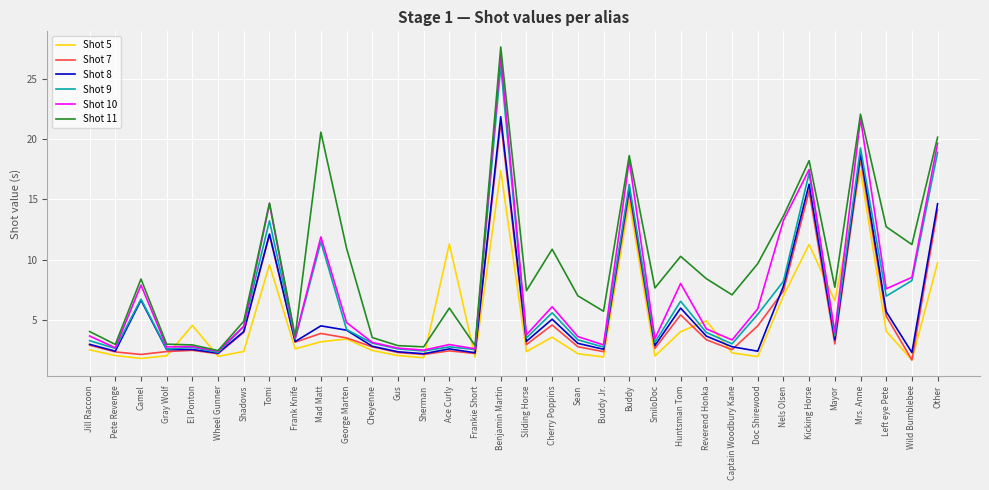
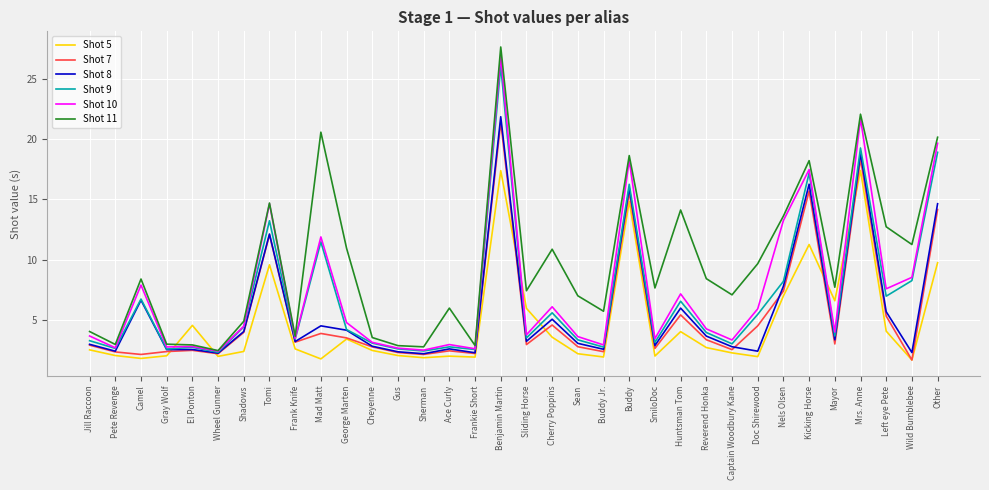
  {
    "Shot 5": {
      "Jill Raccoon": 2.5,
      "Pete Revenge": 2.1,
      "Camel": 1.8,
      "Gray Wolf": 2.0,
      "El Ponton": 4.6,
      "Wheel Gunner": 2.0,
      "Shadows": 2.4,
      "Tomi": 9.6,
      "Frank Knife": 2.6,
-     "Mad Matt": 3.2,
+     "Mad Matt": 1.8,
      "Cheyenne": 2.5,
      "Gus": 2.1,
      "Sherman": 1.9,
-     "Ace Curly": 11.3,
+     "Ace Curly": 2.0,
      "Frankie Short": 1.9,
      "Benjamin Martin": 17.4,
-     "Sliding Horse": 2.4,
+     "Sliding Horse": 6.0,
      "Cherry Poppins": 3.6,
      "Sean": 2.2,
      "Buddy Jr.": 1.9,
      "Buddy": 14.8,
      "SmiloDoc": 2.0,
      "Huntsman Tom": 4.0,
-     "Reverend Honka": 4.9,
+     "Reverend Honka": 2.7,
      "Captain Woodbury Kane": 2.3,
      "Doc Shirewood": 2.0,
      "Nels Olsen": 7.0,
      "Kicking Horse": 11.3,
      "Mayor": 6.6,
      "Mrs. Anne": 17.4,
      "Left eye Pete": 4.1,
      "Other": 9.7
    },
    "Shot 7": {
      "Camel": 2.1,
      "Mad Matt": 3.9,
      "Benjamin Martin": 21.4,
      "Sliding Horse": 3.0,
      "Cherry Poppins": 4.6,
      "Sean": 2.8,
      "Buddy": 15.6,
      "SmiloDoc": 2.6,
      "Huntsman Tom": 5.4,
      "Reverend Honka": 3.4,
      "Captain Woodbury Kane": 2.5,
      "Doc Shirewood": 4.5,
      "Nels Olsen": 7.4,
      "Kicking Horse": 15.7,
      "Mayor": 3.0,
      "Mrs. Anne": 18.3,
      "Left eye Pete": 5.3,
      "Other": 14.2
    },
    "Shot 8": {
      "Mad Matt": 4.5,
      "Benjamin Martin": 21.8,
      "Sliding Horse": 3.2,
      "Cherry Poppins": 5.1,
      "Sean": 3.1,
      "Buddy": 15.9,
      "SmiloDoc": 2.9,
      "Huntsman Tom": 6.0,
      "Reverend Honka": 3.7,
      "Captain Woodbury Kane": 2.8,
      "Doc Shirewood": 2.4,
      "Nels Olsen": 7.8,
      "Kicking Horse": 16.3,
      "Mayor": 3.4,
      "Mrs. Anne": 18.8,
      "Left eye Pete": 5.7,
      "Wild Bumblebee": 2.3,
      "Other": 14.6
    },
    "Shot 9": {
      "Jill Raccoon": 3.3,
      "Tomi": 13.2,
      "Mad Matt": 11.5,
      "Benjamin Martin": 26.0,
      "Sliding Horse": 3.5,
      "Cherry Poppins": 5.6,
      "Sean": 3.4,
      "Buddy": 16.2,
      "SmiloDoc": 3.1,
      "Huntsman Tom": 6.6,
      "Reverend Honka": 4.0,
      "Captain Woodbury Kane": 3.0,
      "Doc Shirewood": 5.5,
      "Nels Olsen": 8.2,
      "Kicking Horse": 17.2,
      "Mayor": 3.7,
      "Mrs. Anne": 19.3,
      "Left eye Pete": 7.0,
      "Wild Bumblebee": 8.3,
      "Other": 18.9
    },
    "Shot 10": {
      "Jill Raccoon": 3.7,
      "Camel": 7.9,
      "Mad Matt": 11.9,
      "George Marten": 4.8,
      "Benjamin Martin": 26.9,
      "Sliding Horse": 3.8,
      "Cherry Poppins": 6.1,
      "Sean": 3.6,
      "Buddy": 18.2,
      "SmiloDoc": 3.5,
-     "Huntsman Tom": 8.0,
+     "Huntsman Tom": 7.2,
      "Reverend Honka": 4.3,
      "Captain Woodbury Kane": 3.3,
      "Doc Shirewood": 5.9,
      "Nels Olsen": 13.2,
      "Kicking Horse": 17.5,
      "Mayor": 4.0,
      "Mrs. Anne": 21.7,
      "Left eye Pete": 7.6,
      "Wild Bumblebee": 8.5,
      "Other": 19.6
    },
    "Shot 11": {
      "Jill Raccoon": 4.0,
      "Pete Revenge": 3.0,
      "Camel": 8.4,
      "Gray Wolf": 3.0,
      "Shadows": 4.9,
      "Mad Matt": 20.6,
      "George Marten": 10.9,
      "Cheyenne": 3.5,
      "Gus": 2.9,
      "Sherman": 2.8,
      "Ace Curly": 6.0,
      "Frankie Short": 2.9,
      "Benjamin Martin": 27.6,
      "Sliding Horse": 7.4,
      "Cherry Poppins": 10.9,
      "Sean": 7.0,
      "Buddy Jr.": 5.7,
      "Buddy": 18.6,
      "SmiloDoc": 7.7,
-     "Huntsman Tom": 10.3,
+     "Huntsman Tom": 14.1,
      "Reverend Honka": 8.4,
      "Captain Woodbury Kane": 7.1,
      "Doc Shirewood": 9.7,
      "Nels Olsen": 13.6,
      "Kicking Horse": 18.2,
      "Mayor": 7.7,
      "Mrs. Anne": 22.1,
      "Left eye Pete": 12.7,
      "Wild Bumblebee": 11.3,
      "Other": 20.1
    }
  }
